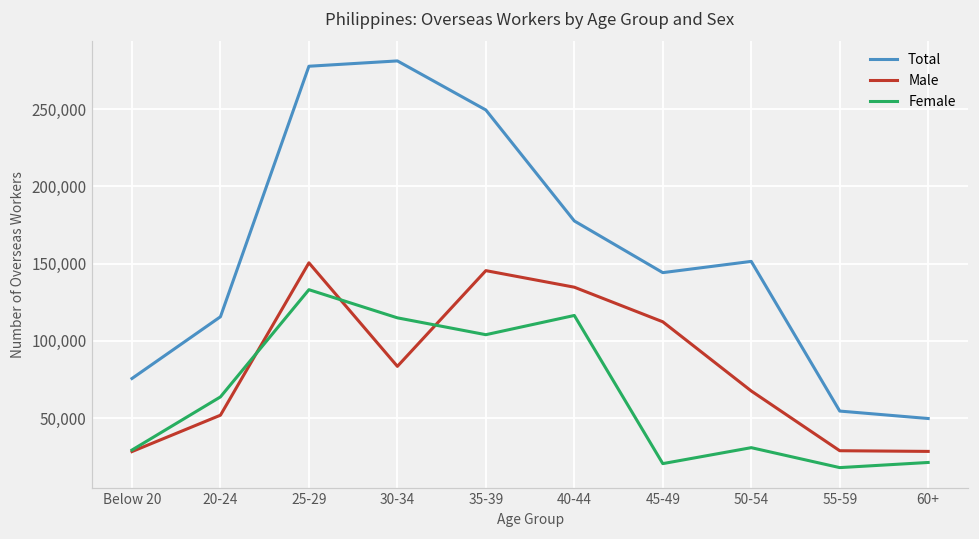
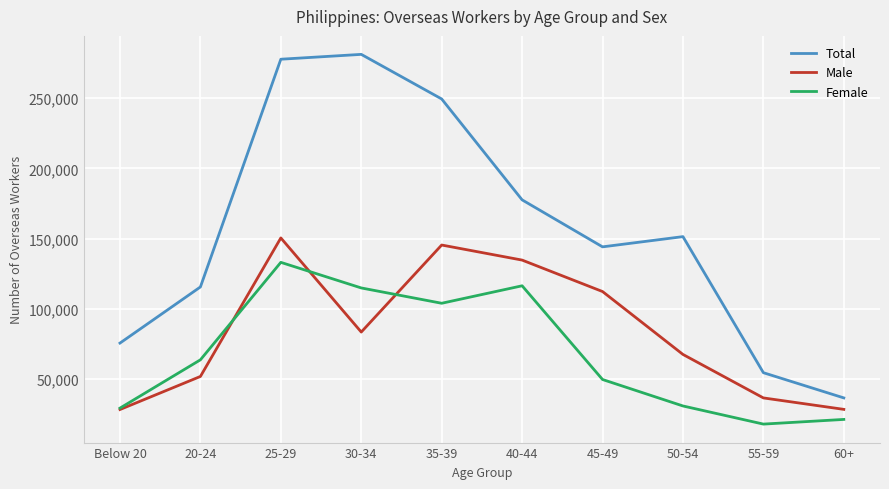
  {
    "Total": {
      "Below 20": "76,000",
      "20-24": "116,000",
      "25-29": "278,000",
      "30-34": "281,000",
      "35-39": "249,000",
      "40-44": "178,000",
      "45-49": "144,000",
      "50-54": "151,000",
      "55-59": "55,000",
-     "60+": "50,000"
+     "60+": "37,000"
    },
    "Male": {
      "20-24": "52,000",
      "25-29": "150,000",
      "30-34": "83,000",
      "35-39": "145,000",
      "40-44": "135,000",
      "45-49": "112,000",
      "50-54": "68,000",
-     "55-59": "29,000",
+     "55-59": "37,000",
      "60+": "28,000"
    },
    "Female": {
      "20-24": "64,000",
      "25-29": "133,000",
      "30-34": "115,000",
      "35-39": "104,000",
      "40-44": "116,000",
-     "45-49": "21,000",
+     "45-49": "50,000",
      "50-54": "31,000",
      "55-59": "18,000",
      "60+": "21,000"
    }
  }
